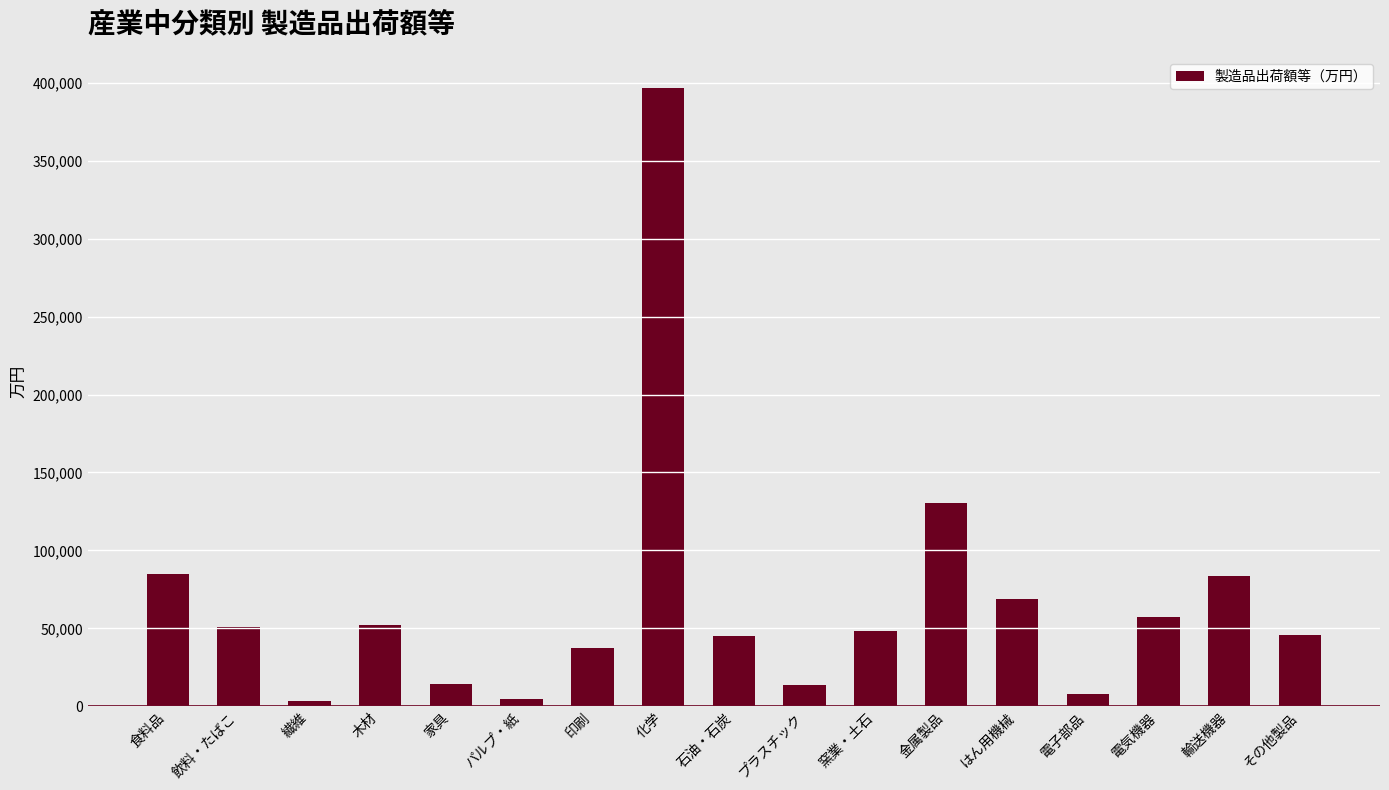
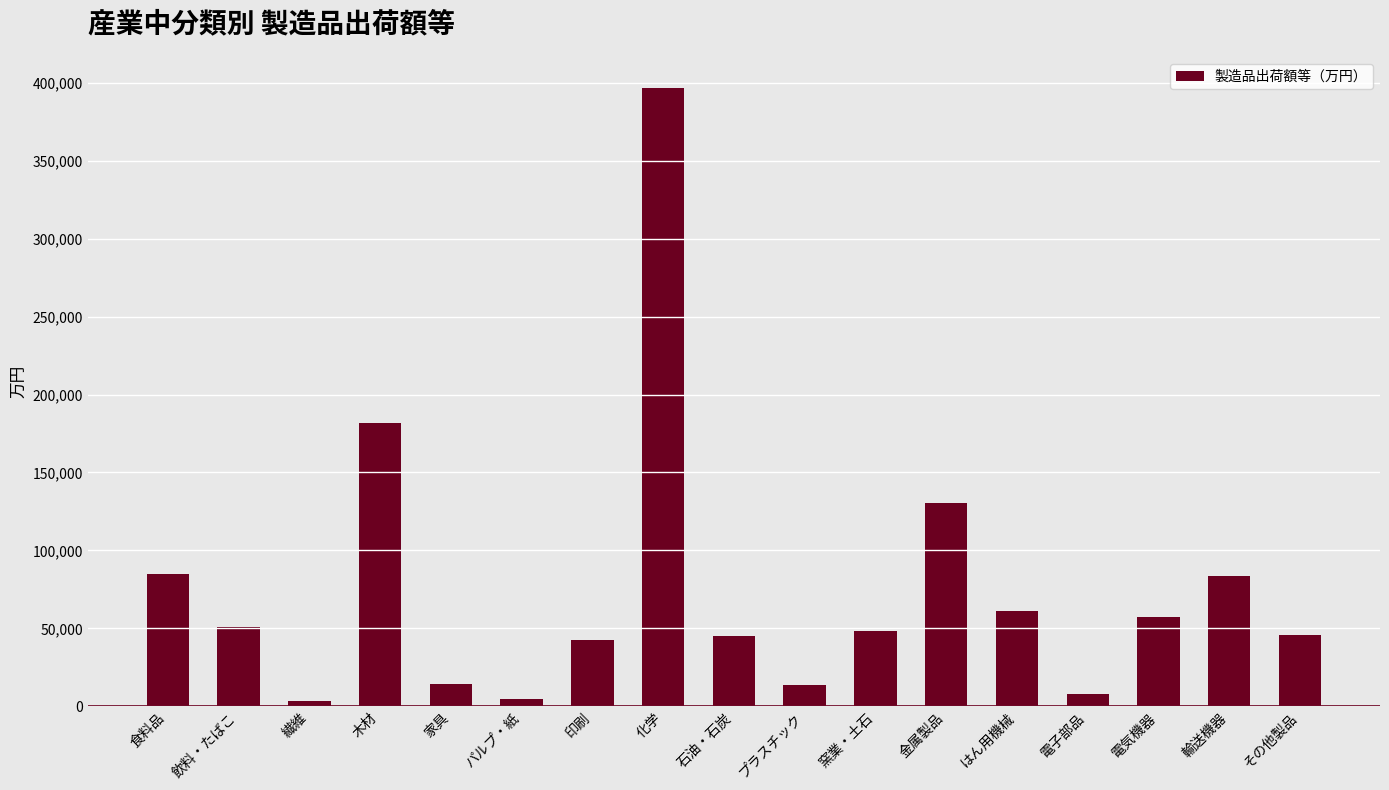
  {
    "食料品": "85,000",
    "飲料・たばこ": "51,000",
    "繊維": "4,000",
-   "木材": "52,000",
+   "木材": "182,000",
    "家具": "14,000",
    "パルプ・紙": "5,000",
-   "印刷": "37,000",
+   "印刷": "43,000",
    "化学": "397,000",
    "石油・石炭": "45,000",
    "プラスチック": "13,000",
    "窯業・土石": "49,000",
    "金属製品": "130,000",
-   "はん用機械": "69,000",
+   "はん用機械": "61,000",
    "電子部品": "8,000",
    "電気機器": "57,000",
    "輸送機器": "84,000",
    "その他製品": "46,000"
  }
